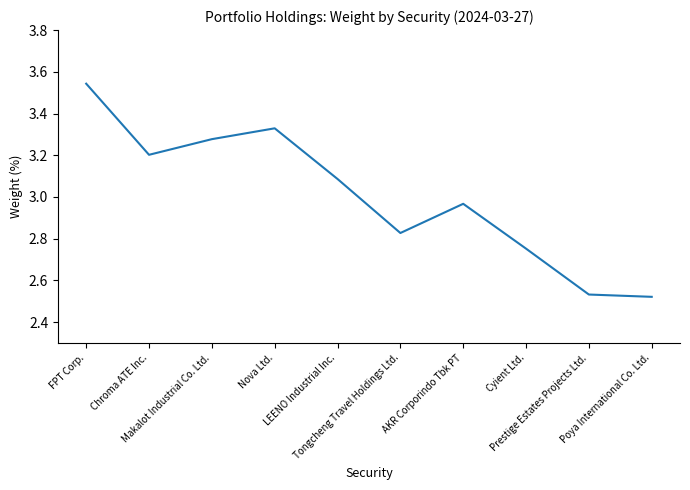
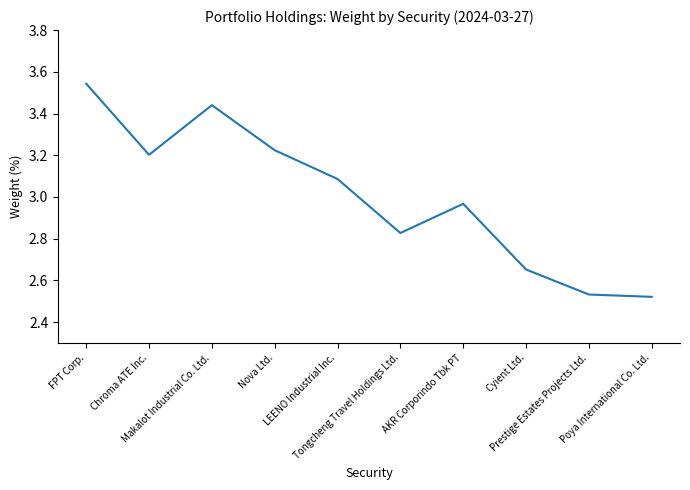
  {
    "FPT Corp.": 3.54,
    "Chroma ATE Inc.": 3.20,
-   "Makalot Industrial Co. Ltd.": 3.28,
-   "Nova Ltd.": 3.33,
+   "Makalot Industrial Co. Ltd.": 3.44,
+   "Nova Ltd.": 3.22,
    "LEENO Industrial Inc.": 3.09,
    "Tongcheng Travel Holdings Ltd.": 2.83,
    "AKR Corporindo Tbk PT": 2.97,
-   "Cyient Ltd.": 2.75,
+   "Cyient Ltd.": 2.65,
    "Prestige Estates Projects Ltd.": 2.53,
    "Poya International Co. Ltd.": 2.52
  }
